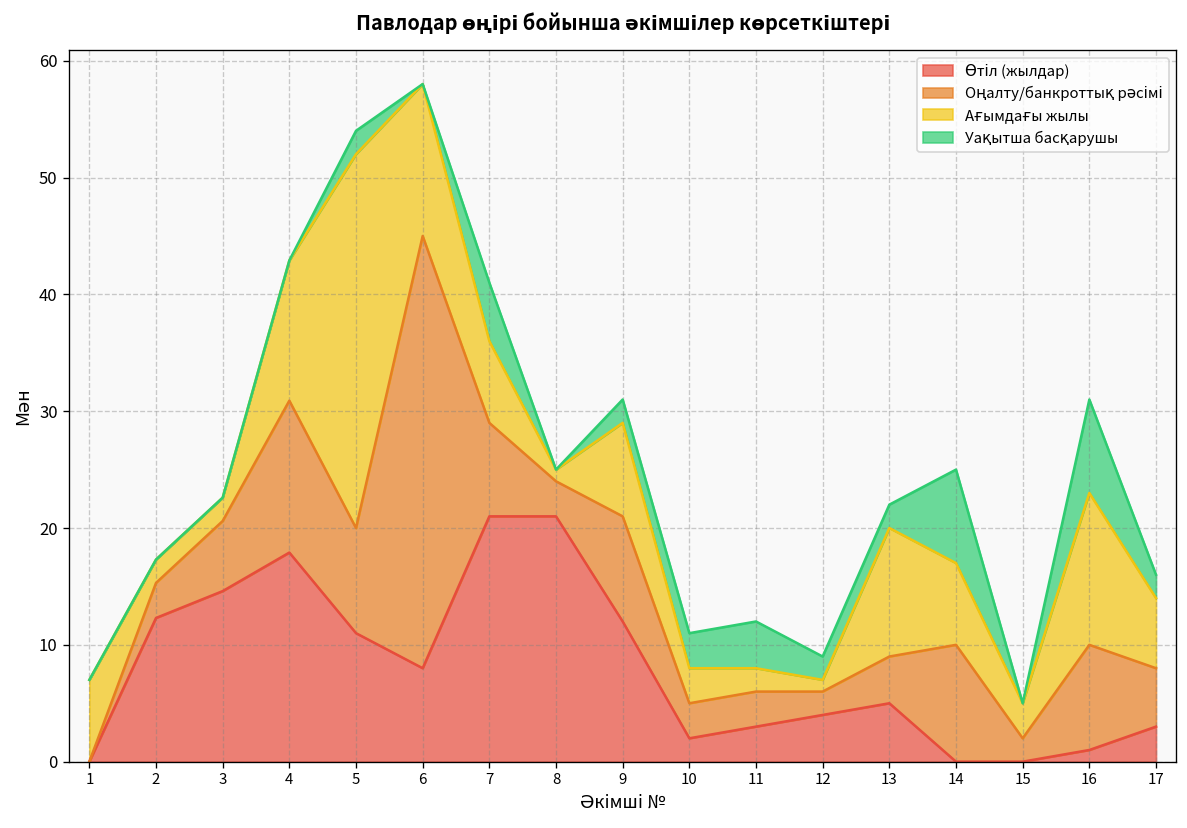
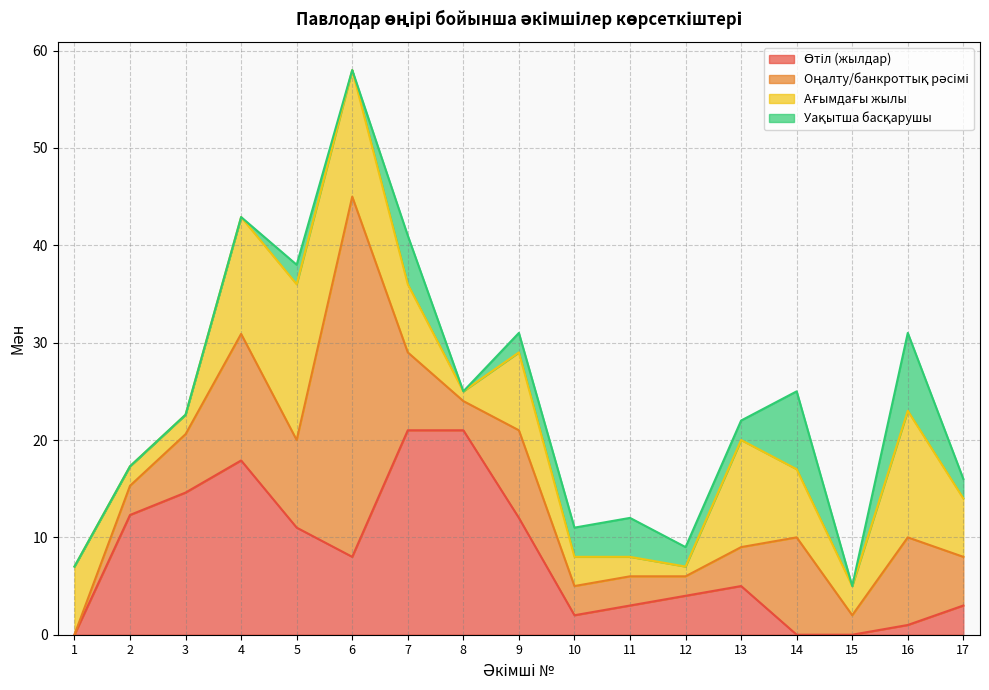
  {
    "Ағымдағы жылы": {
-     "5": 32,
+     "5": 16,
      "7": 7,
      "9": 8,
      "10": 3,
      "11": 2,
      "12": 1,
      "13": 11,
      "14": 7,
      "16": 13,
      "17": 6
    },
    "Уақытша басқарушы": {
      "5": 2,
      "7": 5,
      "9": 2,
      "10": 3,
      "11": 4,
      "12": 2,
      "13": 2,
      "14": 8,
      "16": 8,
      "17": 2
    }
  }
